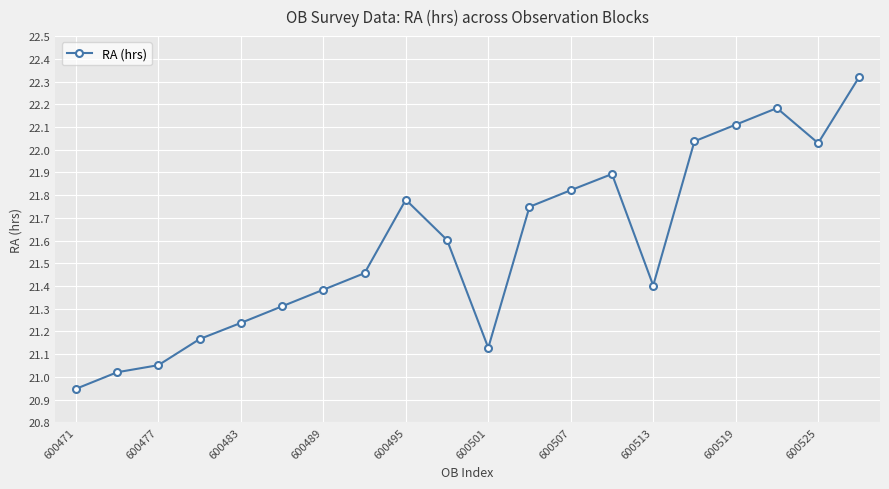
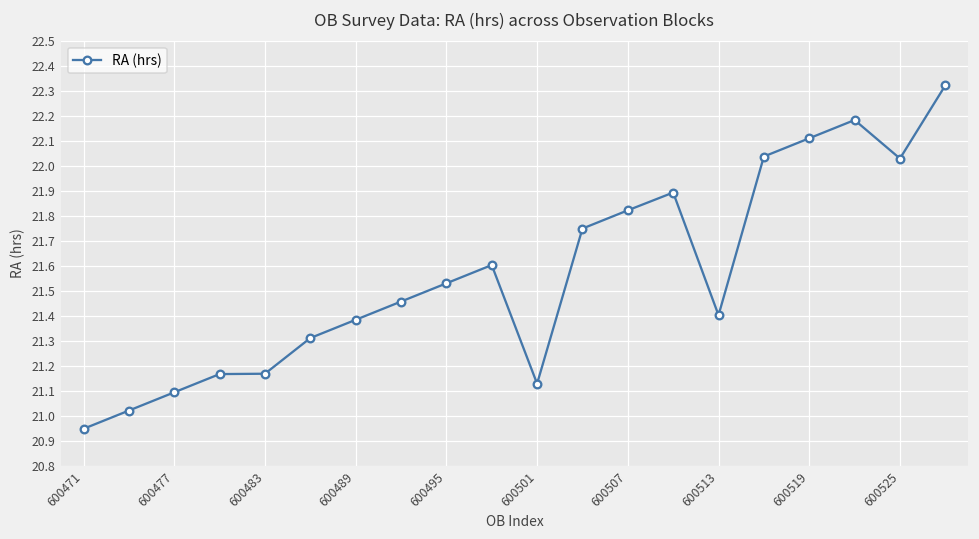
  {
    "600471": 20.95,
-   "600477": 21.05,
-   "600483": 21.24,
+   "600477": 21.09,
+   "600483": 21.17,
    "600489": 21.38,
-   "600495": 21.78,
+   "600495": 21.53,
    "600501": 21.13,
    "600507": 21.82,
    "600513": 21.40,
    "600519": 22.11,
    "600525": 22.03
  }
